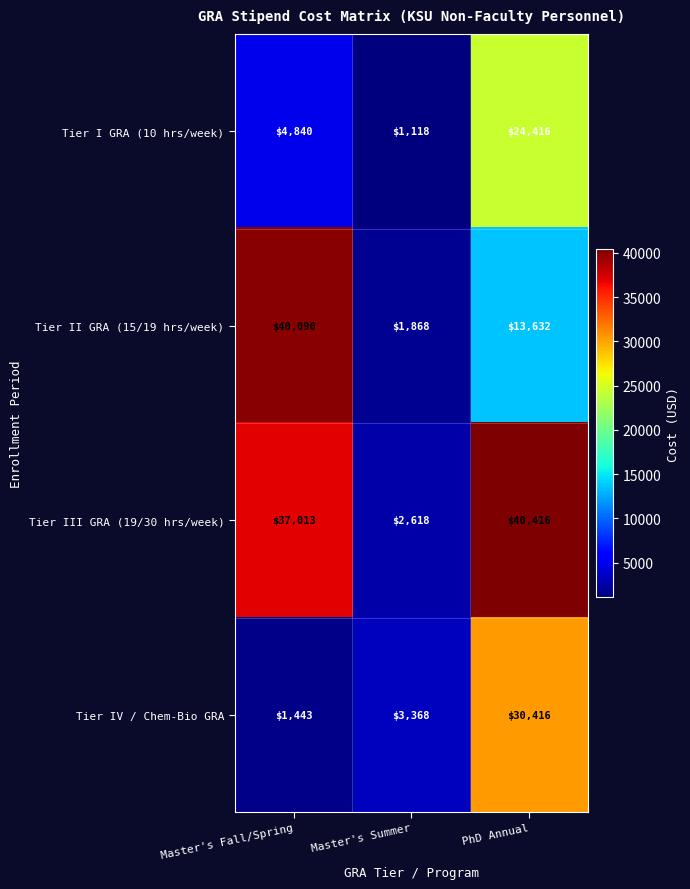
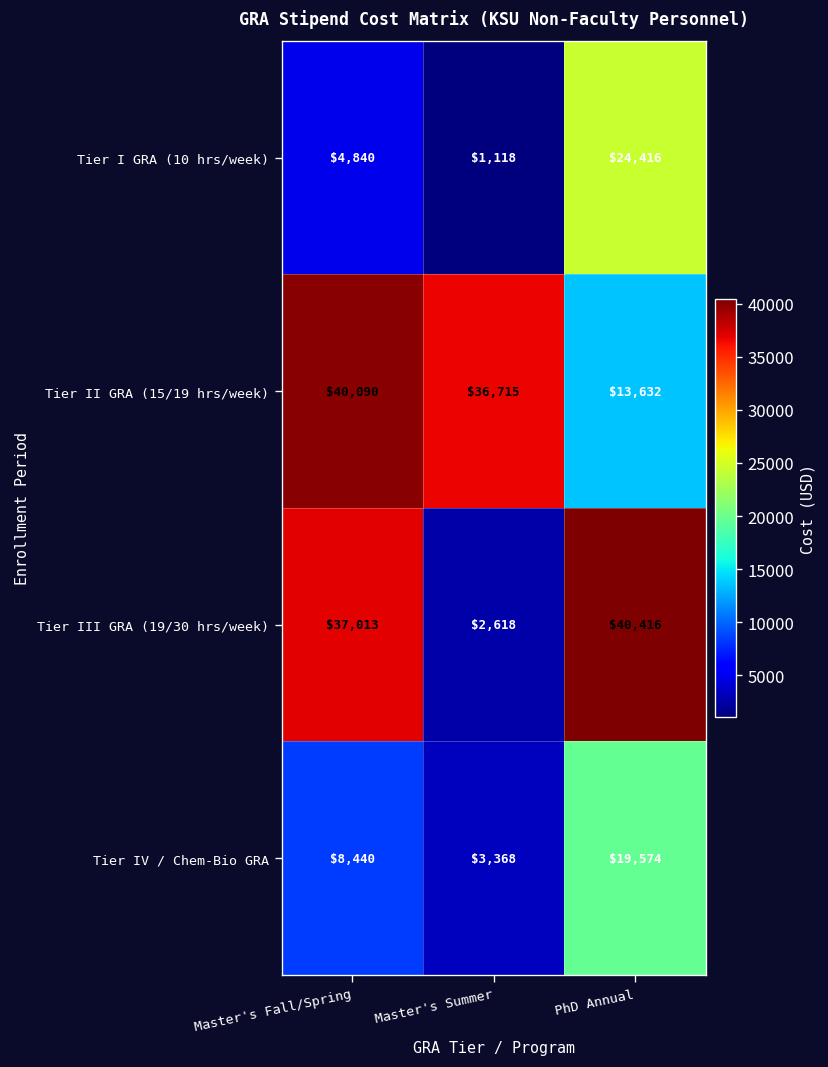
  {
    "Tier I GRA (10 hrs/week)": {
      "Master's Fall/Spring": "$4,840",
      "Master's Summer": "$1,118",
      "PhD Annual": "$24,416"
    },
    "Tier II GRA (15/19 hrs/week)": {
      "Master's Fall/Spring": "$40,090",
-     "Master's Summer": "$1,868",
+     "Master's Summer": "$36,715",
      "PhD Annual": "$13,632"
    },
    "Tier III GRA (19/30 hrs/week)": {
      "Master's Fall/Spring": "$37,013",
      "Master's Summer": "$2,618",
      "PhD Annual": "$40,416"
    },
    "Tier IV / Chem-Bio GRA": {
-     "Master's Fall/Spring": "$1,443",
+     "Master's Fall/Spring": "$8,440",
      "Master's Summer": "$3,368",
-     "PhD Annual": "$30,416"
+     "PhD Annual": "$19,574"
    }
  }
